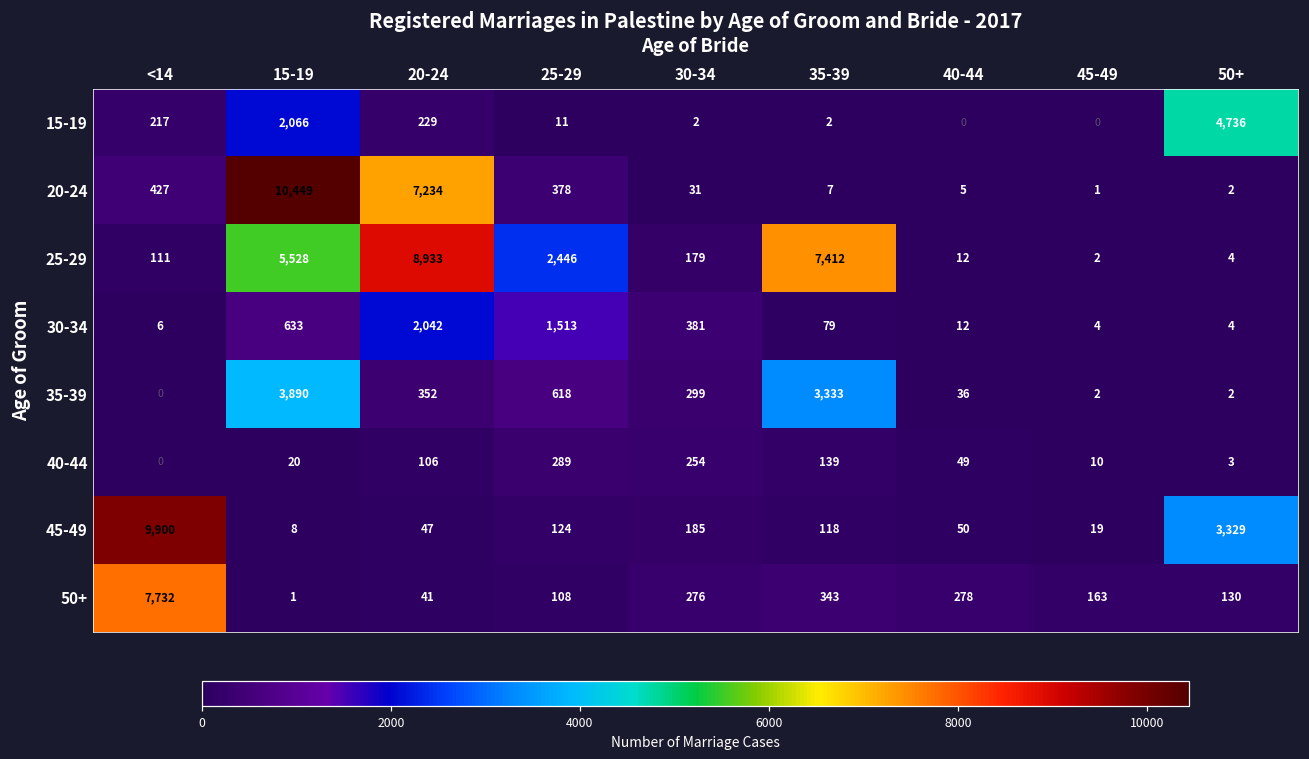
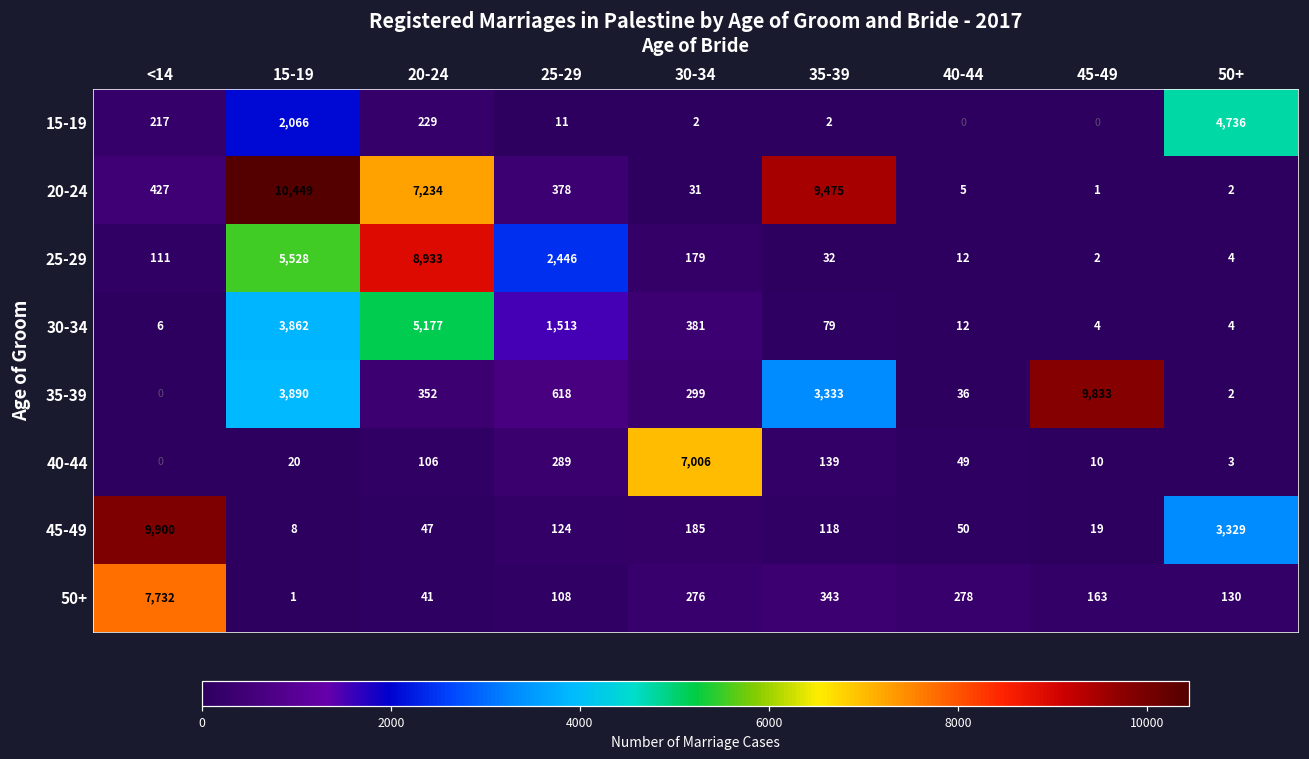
  {
    "15-19": {
      "<14": "217",
      "15-19": "2,066",
      "20-24": "229",
      "25-29": "11",
      "30-34": "2",
      "35-39": "2",
      "40-44": "0",
      "45-49": "0",
      "50+": "4,736"
    },
    "20-24": {
      "<14": "427",
      "15-19": "10,449",
      "20-24": "7,234",
      "25-29": "378",
      "30-34": "31",
-     "35-39": "7",
+     "35-39": "9,475",
      "40-44": "5",
      "45-49": "1",
      "50+": "2"
    },
    "25-29": {
      "<14": "111",
      "15-19": "5,528",
      "20-24": "8,933",
      "25-29": "2,446",
      "30-34": "179",
-     "35-39": "7,412",
+     "35-39": "32",
      "40-44": "12",
      "45-49": "2",
      "50+": "4"
    },
    "30-34": {
      "<14": "6",
-     "15-19": "633",
-     "20-24": "2,042",
+     "15-19": "3,862",
+     "20-24": "5,177",
      "25-29": "1,513",
      "30-34": "381",
      "35-39": "79",
      "40-44": "12",
      "45-49": "4",
      "50+": "4"
    },
    "35-39": {
      "<14": "0",
      "15-19": "3,890",
      "20-24": "352",
      "25-29": "618",
      "30-34": "299",
      "35-39": "3,333",
      "40-44": "36",
-     "45-49": "2",
+     "45-49": "9,833",
      "50+": "2"
    },
    "40-44": {
      "<14": "0",
      "15-19": "20",
      "20-24": "106",
      "25-29": "289",
-     "30-34": "254",
+     "30-34": "7,006",
      "35-39": "139",
      "40-44": "49",
      "45-49": "10",
      "50+": "3"
    },
    "45-49": {
      "<14": "9,900",
      "15-19": "8",
      "20-24": "47",
      "25-29": "124",
      "30-34": "185",
      "35-39": "118",
      "40-44": "50",
      "45-49": "19",
      "50+": "3,329"
    },
    "50+": {
      "<14": "7,732",
      "15-19": "1",
      "20-24": "41",
      "25-29": "108",
      "30-34": "276",
      "35-39": "343",
      "40-44": "278",
      "45-49": "163",
      "50+": "130"
    }
  }
